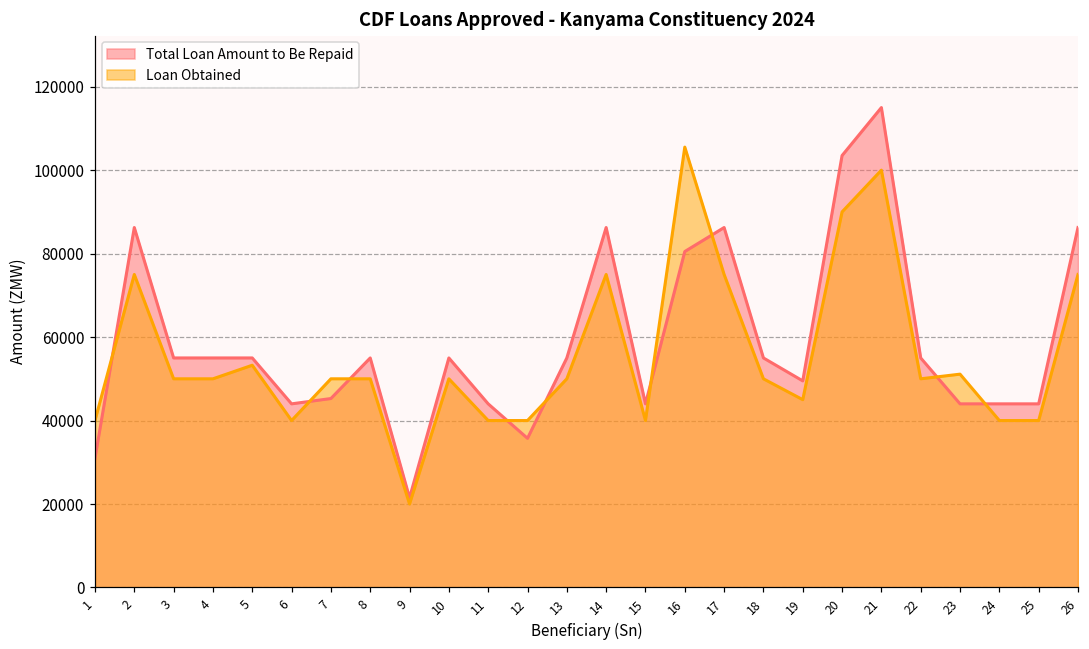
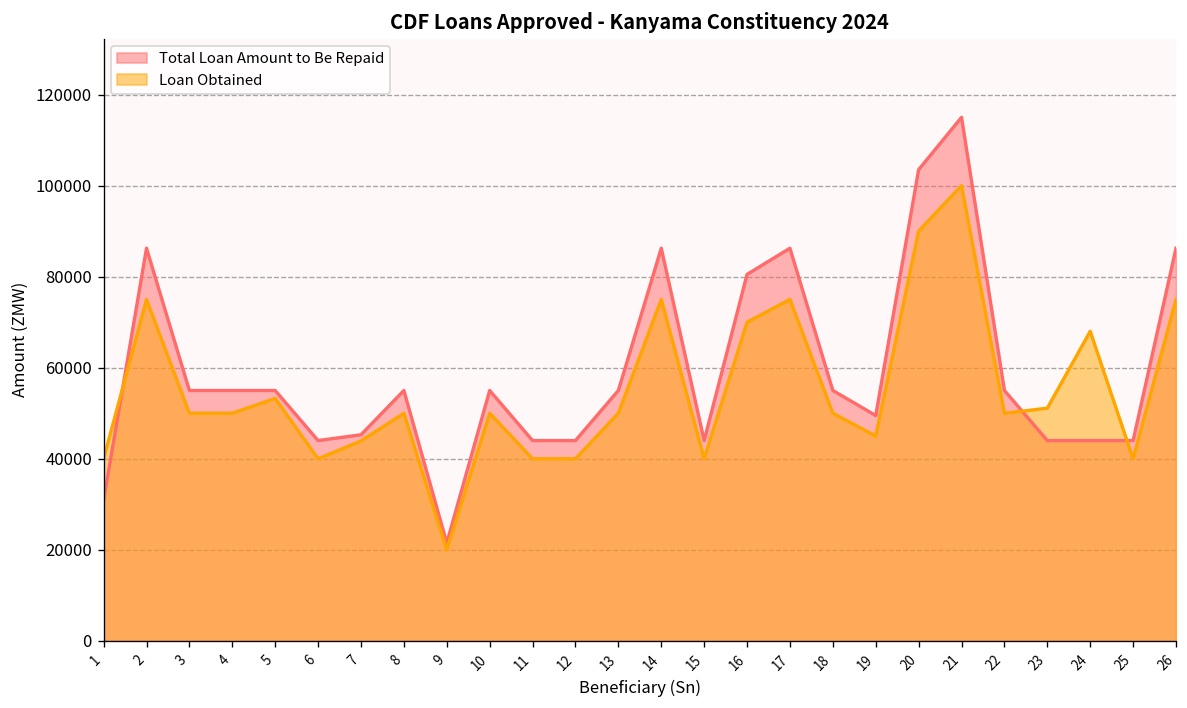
  {
    "Total Loan Amount to Be Repaid": {
      "1": 31000,
      "2": 86000,
      "3": 55000,
      "4": 55000,
      "5": 55000,
      "6": 44000,
      "7": 45000,
      "8": 55000,
      "9": 22000,
      "10": 55000,
      "11": 44000,
-     "12": 36000,
+     "12": 44000,
      "13": 55000,
      "14": 86000,
      "15": 44000,
      "16": 81000,
      "17": 86000,
      "18": 55000,
      "19": 50000,
      "20": 104000,
      "21": 115000,
      "22": 55000,
      "23": 44000,
      "24": 44000,
      "25": 44000,
      "26": 86000
    },
    "Loan Obtained": {
      "1": 40000,
      "2": 75000,
      "3": 50000,
      "4": 50000,
      "5": 53000,
      "6": 40000,
-     "7": 50000,
+     "7": 44000,
      "8": 50000,
      "9": 20000,
      "10": 50000,
      "11": 40000,
      "12": 40000,
      "13": 50000,
      "14": 75000,
      "15": 40000,
-     "16": 106000,
+     "16": 70000,
      "17": 75000,
      "18": 50000,
      "19": 45000,
      "20": 90000,
      "21": 100000,
      "22": 50000,
      "23": 51000,
-     "24": 40000,
+     "24": 68000,
      "25": 40000,
      "26": 75000
    }
  }
